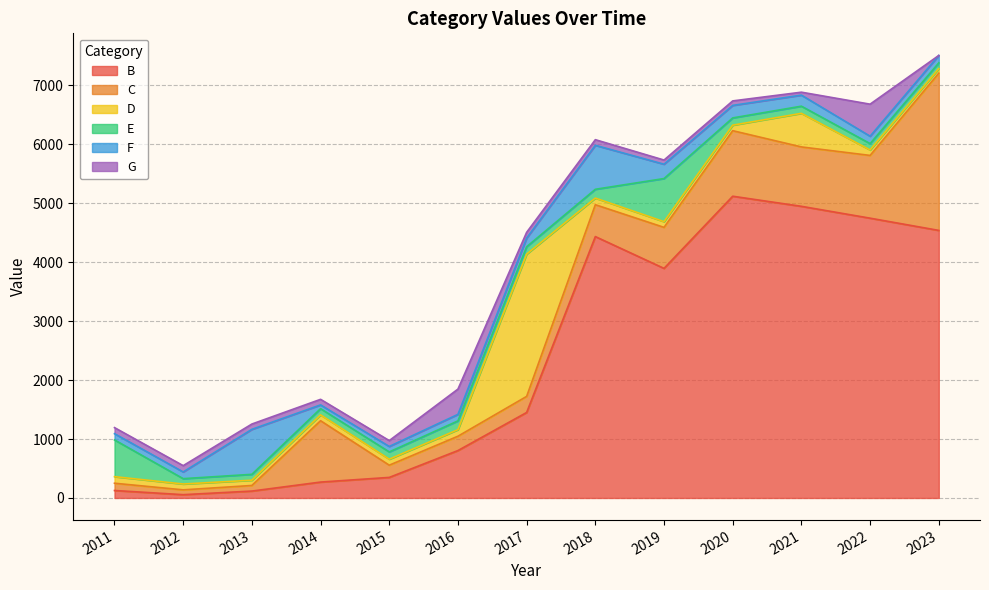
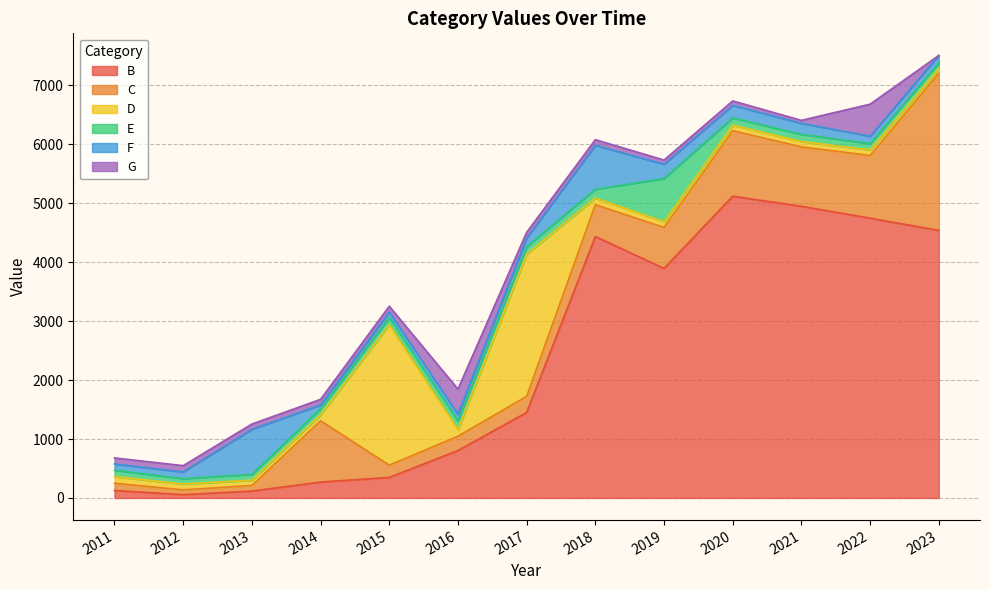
  {
    "D": {
      "2011": 100,
      "2012": 100,
      "2013": 100,
      "2014": 100,
-     "2015": 100,
+     "2015": 2400,
      "2016": 100,
      "2017": 2400,
      "2018": 100,
      "2019": 100,
      "2020": 100,
-     "2021": 600,
+     "2021": 100,
      "2022": 100,
      "2023": 100
    },
    "E": {
-     "2011": 600,
+     "2011": 100,
      "2012": 100,
      "2013": 100,
      "2014": 100,
      "2015": 100,
      "2016": 100,
      "2017": 100,
      "2018": 100,
      "2019": 700,
      "2020": 100,
      "2021": 100,
      "2022": 100,
      "2023": 100
    },
    "F": {
      "2011": 100,
      "2012": 100,
      "2013": 800,
      "2014": 100,
      "2015": 100,
      "2016": 100,
      "2017": 100,
      "2018": 700,
      "2019": 200,
      "2020": 200,
      "2021": 200,
      "2022": 100
    },
    "G": {
      "2011": 100,
      "2012": 100,
      "2013": 100,
      "2014": 100,
      "2015": 100,
      "2016": 400,
      "2017": 100,
      "2018": 100,
      "2019": 100,
      "2020": 100,
      "2021": 0,
      "2022": 500
    }
  }
